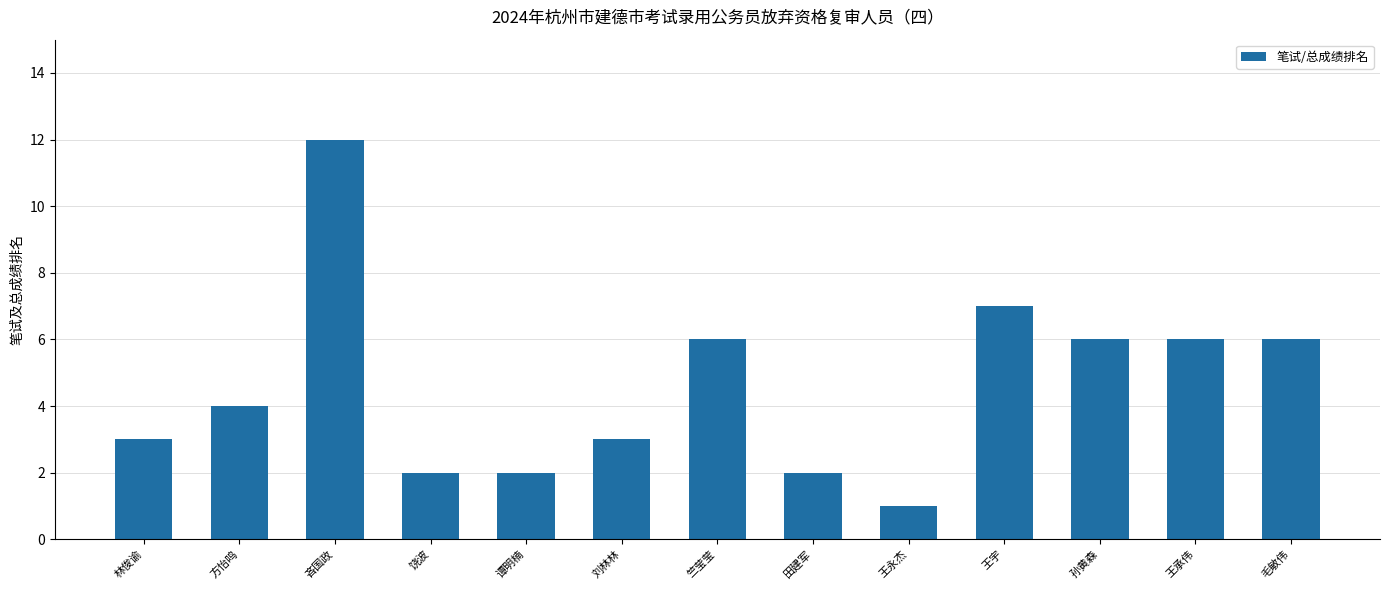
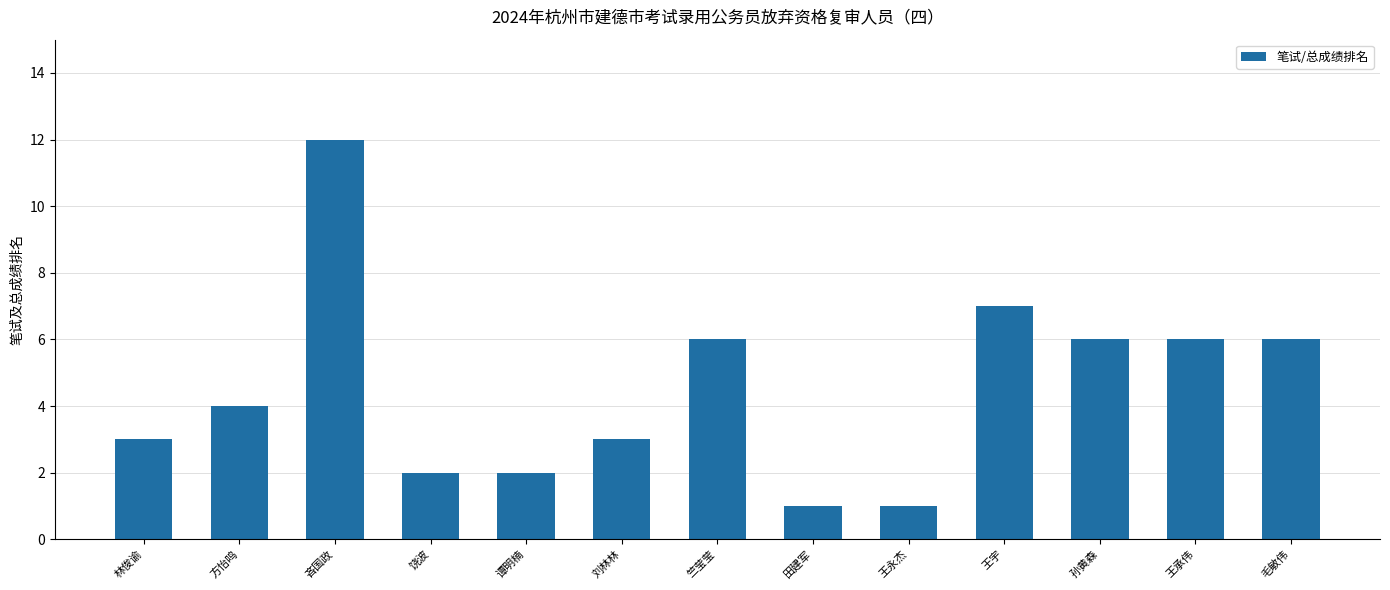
  {
    "林俊谕": 3,
    "方怡鸣": 4,
    "吝国政": 12,
    "饶波": 2,
    "谭明楠": 2,
    "刘林林": 3,
    "竺莹莹": 6,
-   "田建军": 2,
+   "田建军": 1,
    "王永杰": 1,
    "王宇": 7,
    "孙黄森": 6,
    "王承伟": 6,
    "毛敏伟": 6
  }
